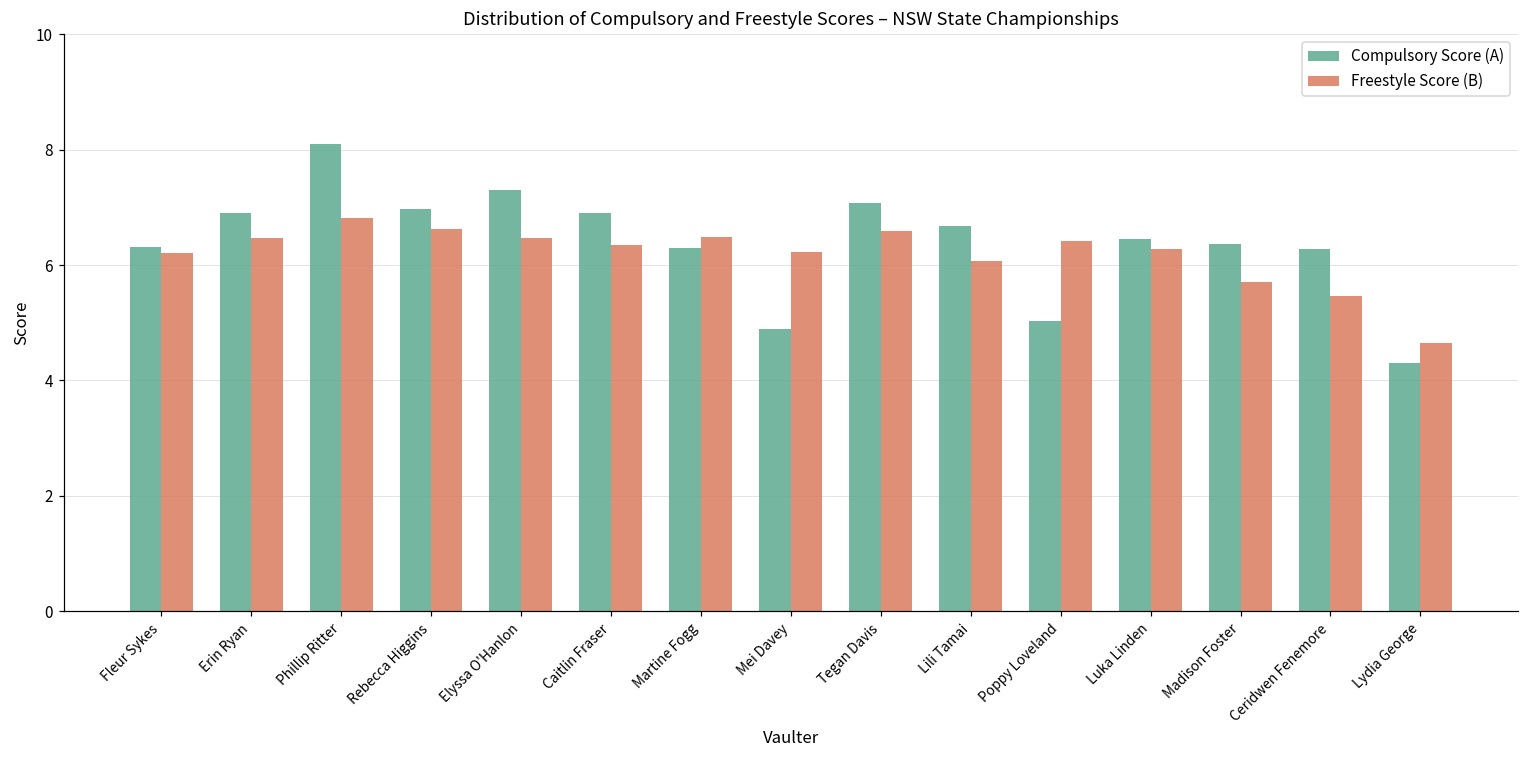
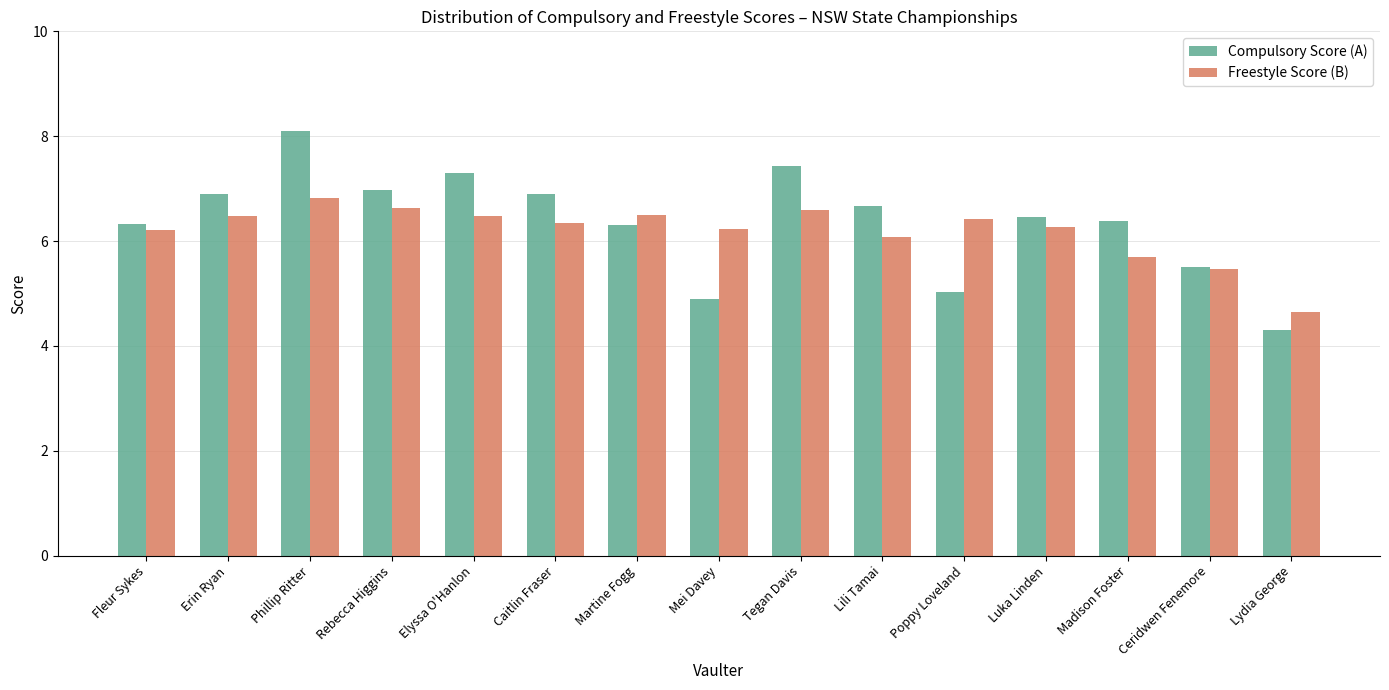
  {
    "Compulsory Score (A)": {
      "Fleur Sykes": 6.3,
      "Erin Ryan": 6.9,
      "Phillip Ritter": 8.1,
      "Rebecca Higgins": 7.0,
      "Elyssa O'Hanlon": 7.3,
      "Caitlin Fraser": 6.9,
      "Martine Fogg": 6.3,
      "Mei Davey": 4.9,
-     "Tegan Davis": 7.1,
+     "Tegan Davis": 7.4,
      "Lili Tamai": 6.7,
      "Poppy Loveland": 5.0,
      "Luka Linden": 6.5,
      "Madison Foster": 6.4,
-     "Ceridwen Fenemore": 6.3,
+     "Ceridwen Fenemore": 5.5,
      "Lydia George": 4.3
    },
    "Freestyle Score (B)": {
      "Fleur Sykes": 6.2,
      "Erin Ryan": 6.5,
      "Phillip Ritter": 6.8,
      "Rebecca Higgins": 6.6,
      "Elyssa O'Hanlon": 6.5,
      "Caitlin Fraser": 6.3,
      "Martine Fogg": 6.5,
      "Mei Davey": 6.2,
      "Tegan Davis": 6.6,
      "Lili Tamai": 6.1,
      "Poppy Loveland": 6.4,
      "Luka Linden": 6.3,
      "Madison Foster": 5.7,
      "Ceridwen Fenemore": 5.5,
      "Lydia George": 4.7
    }
  }
